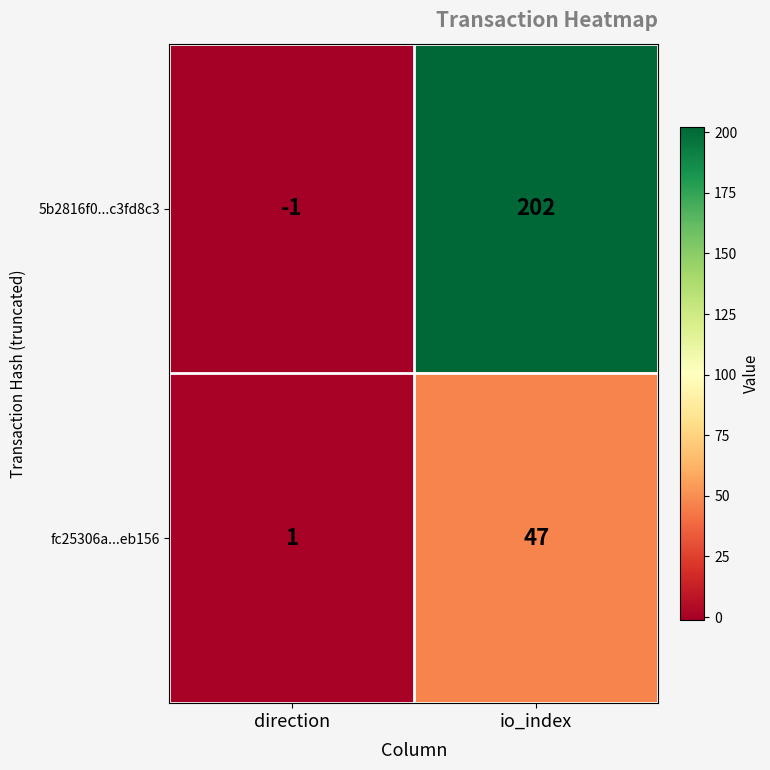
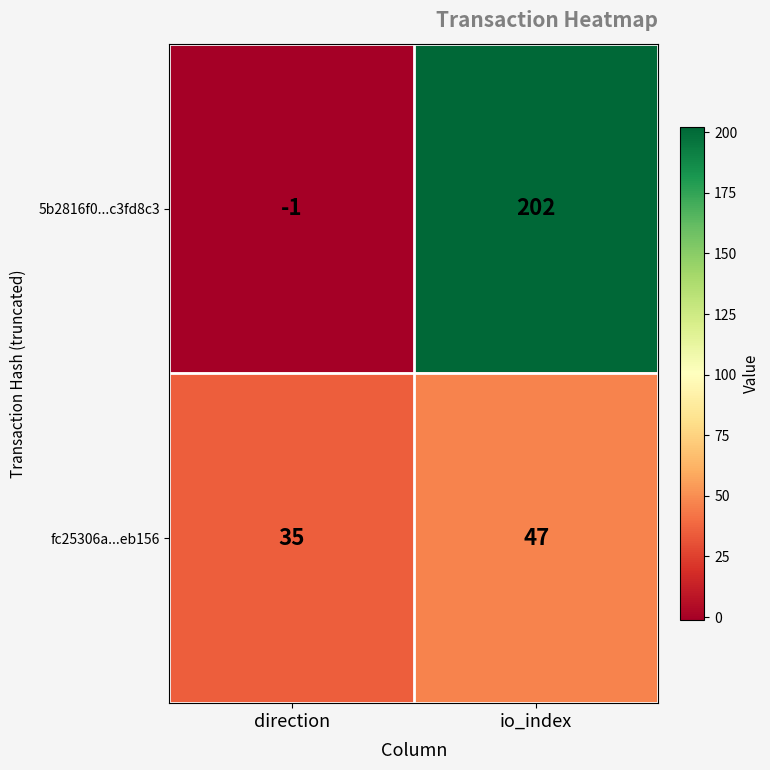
  {
    "5b2816f0...c3fd8c3": {
      "direction": -1,
      "io_index": 202
    },
    "fc25306a...eb156": {
-     "direction": 1,
+     "direction": 35,
      "io_index": 47
    }
  }
